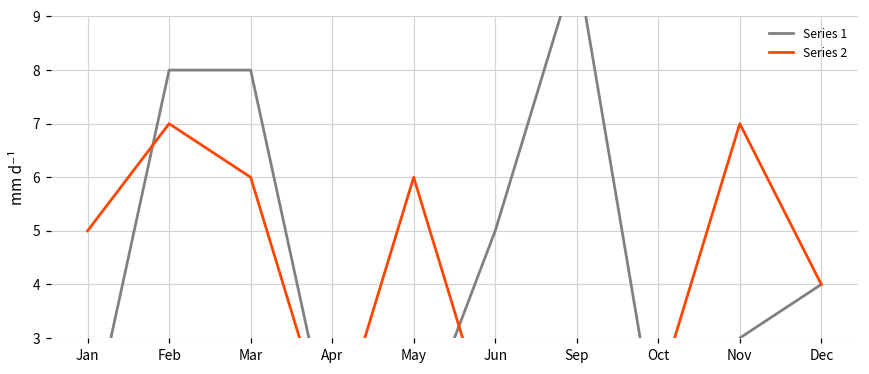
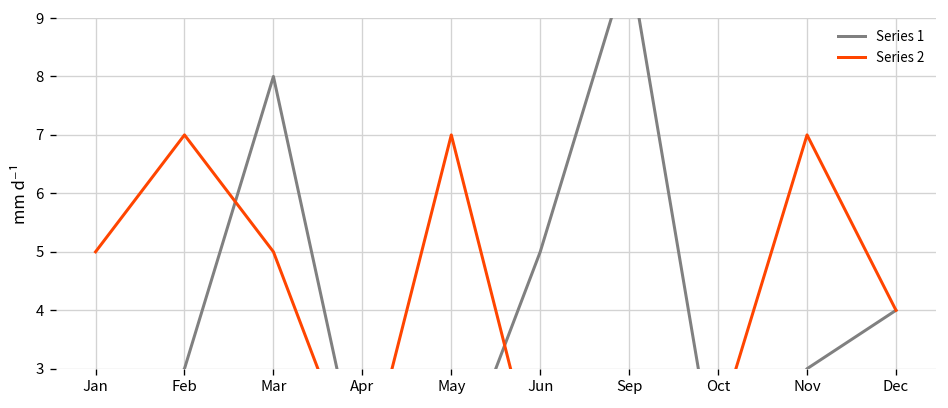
  {
    "Series 1": {
-     "Feb": 8,
+     "Feb": 3,
      "Mar": 8,
      "Jun": 5,
      "Nov": 3
    },
    "Series 2": {
      "Jan": 5,
      "Feb": 7,
-     "Mar": 6,
-     "May": 6,
+     "Mar": 5,
+     "May": 7,
      "Nov": 7
    }
  }
